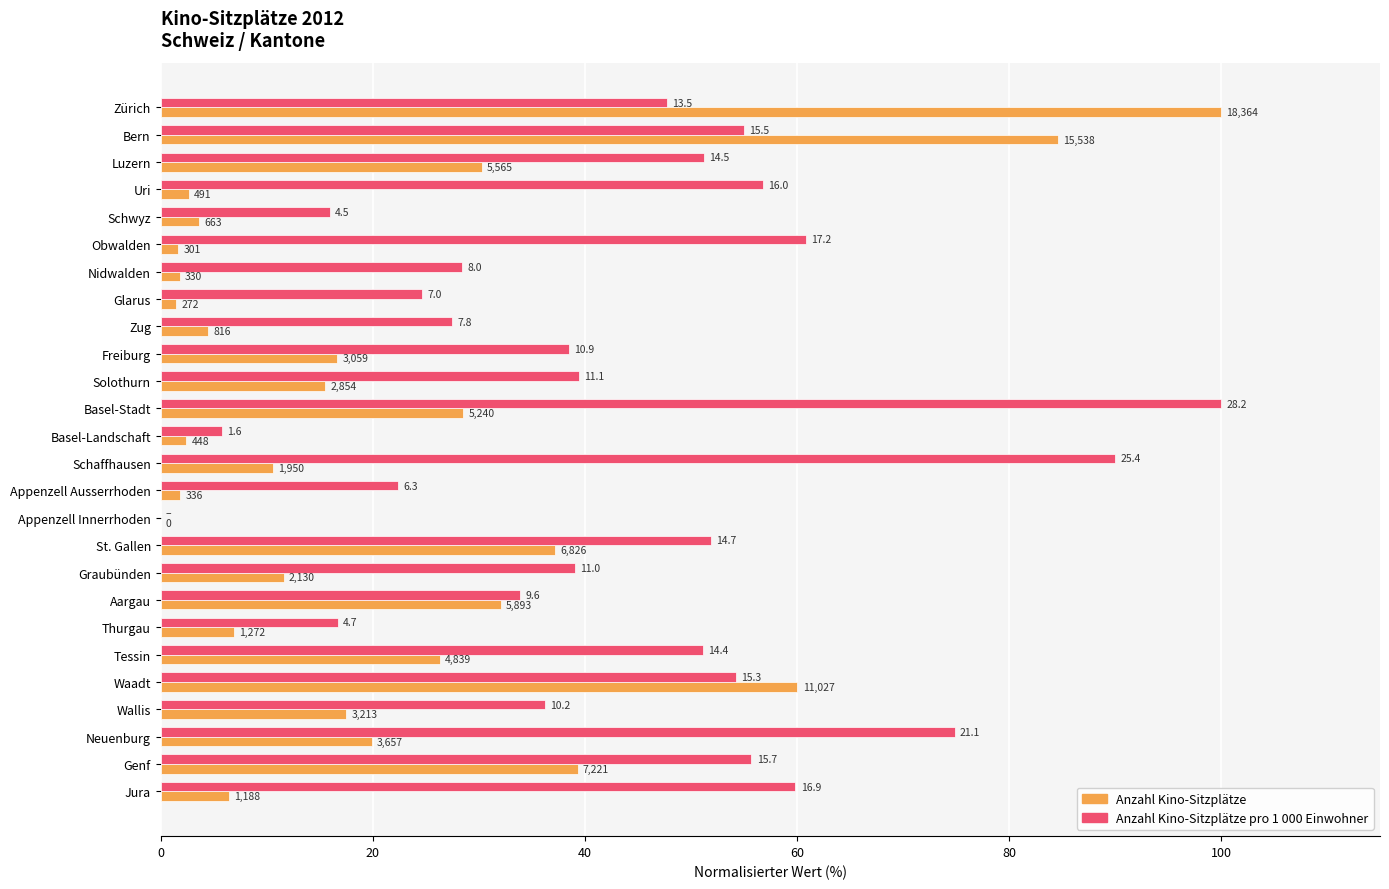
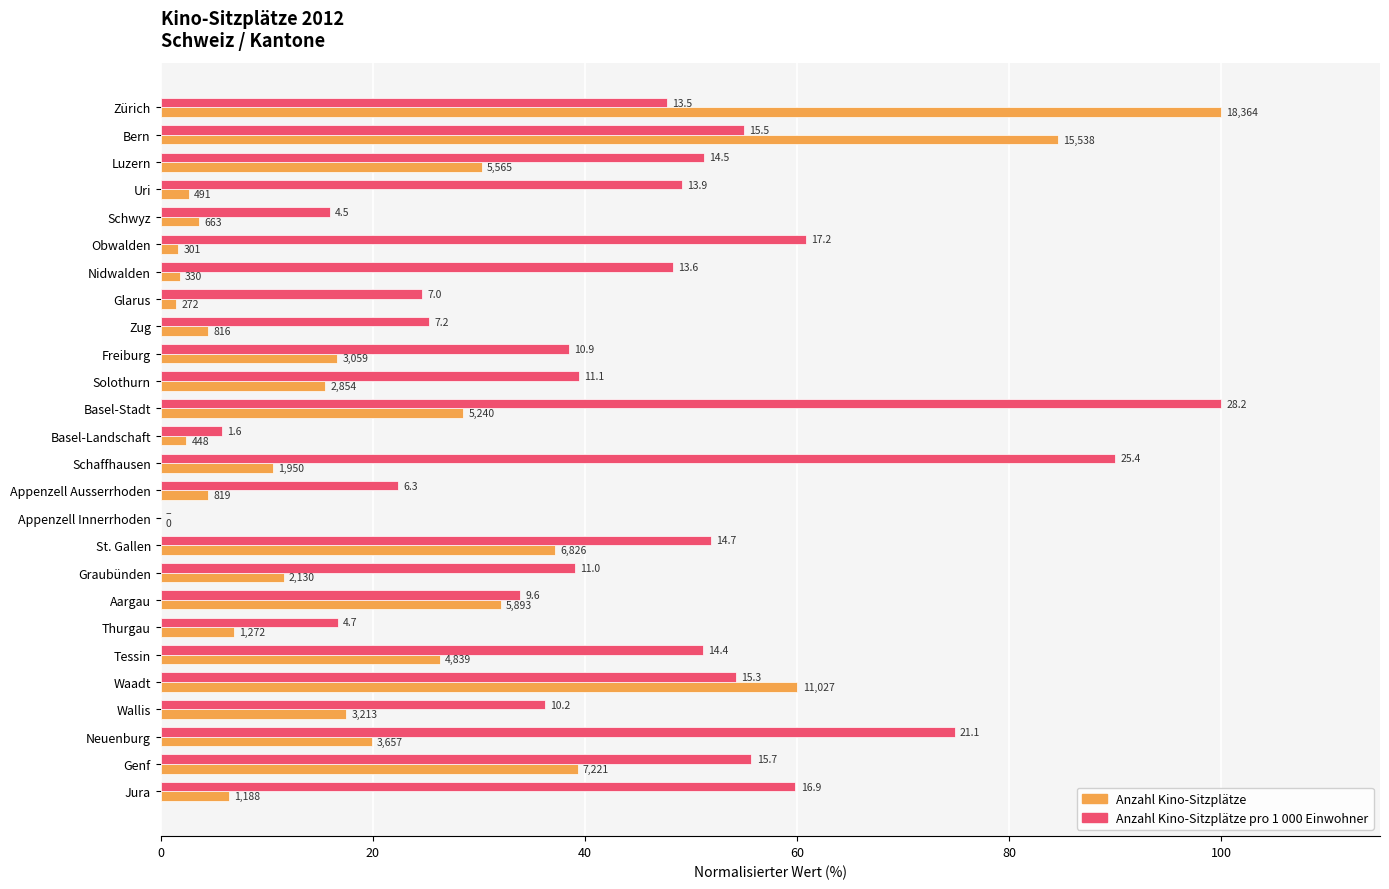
  {
    "Anzahl Kino-Sitzplätze": {
-     "Appenzell Ausserrhoden": 336,
+     "Appenzell Ausserrhoden": 819,
      "Appenzell Innerrhoden": 0
    },
    "Anzahl Kino-Sitzplätze pro 1 000 Einwohner": {
-     "Uri": 16.0,
-     "Nidwalden": 8.0,
-     "Zug": 7.8
+     "Uri": 13.9,
+     "Nidwalden": 13.6,
+     "Zug": 7.2
    }
  }
